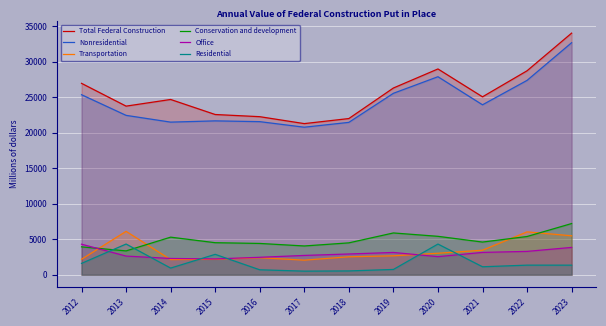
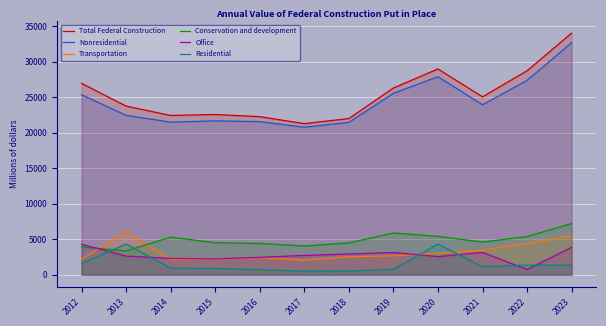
  {
    "Total Federal Construction": {
      "2012": 27000,
      "2013": 24000,
-     "2014": 25000,
+     "2014": 22000,
      "2015": 23000,
      "2016": 22000,
      "2017": 21000,
      "2018": 22000,
      "2019": 26000,
      "2020": 29000,
      "2021": 25000,
      "2022": 29000,
      "2023": 34000
    },
    "Nonresidential": {
      "2012": 25000,
      "2013": 22000,
      "2014": 21000,
      "2015": 22000,
      "2016": 22000,
      "2017": 21000,
      "2018": 21000,
      "2019": 26000,
      "2020": 28000,
      "2021": 24000,
      "2022": 27000,
      "2023": 33000
    },
    "Transportation": {
      "2012": 2000,
      "2013": 6000,
      "2017": 2000,
      "2018": 3000,
      "2019": 3000,
      "2020": 3000,
-     "2022": 6000,
+     "2022": 4000,
      "2023": 5000
    },
    "Conservation and development": {
      "2012": 4000,
      "2013": 3000,
      "2014": 5000,
      "2015": 5000,
      "2016": 4000,
      "2017": 4000,
      "2018": 4000,
      "2019": 6000,
      "2020": 5000,
      "2021": 5000,
      "2022": 5000,
      "2023": 7000
    },
    "Office": {
      "2012": 4000,
      "2013": 3000,
      "2017": 3000,
      "2018": 3000,
      "2019": 3000,
      "2020": 3000,
-     "2022": 3000,
+     "2022": 1000,
      "2023": 4000
    },
    "Residential": {
      "2012": 2000,
      "2013": 4000,
      "2014": 1000,
-     "2015": 3000,
+     "2015": 1000,
      "2016": 1000,
      "2017": 1000,
      "2018": 1000,
      "2019": 1000,
      "2020": 4000,
      "2021": 1000,
      "2022": 1000,
      "2023": 1000
    }
  }
